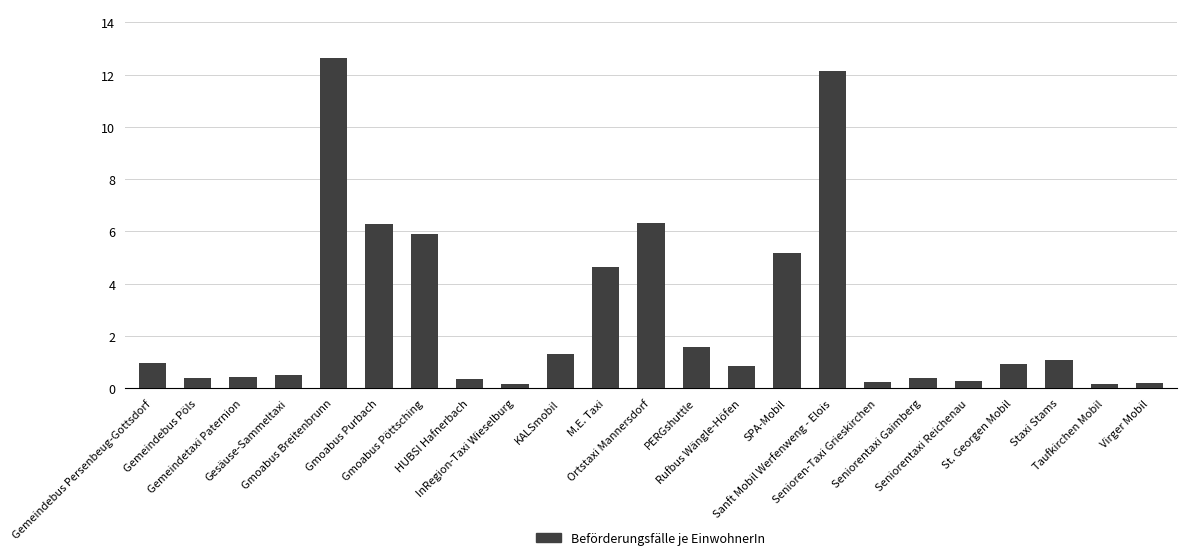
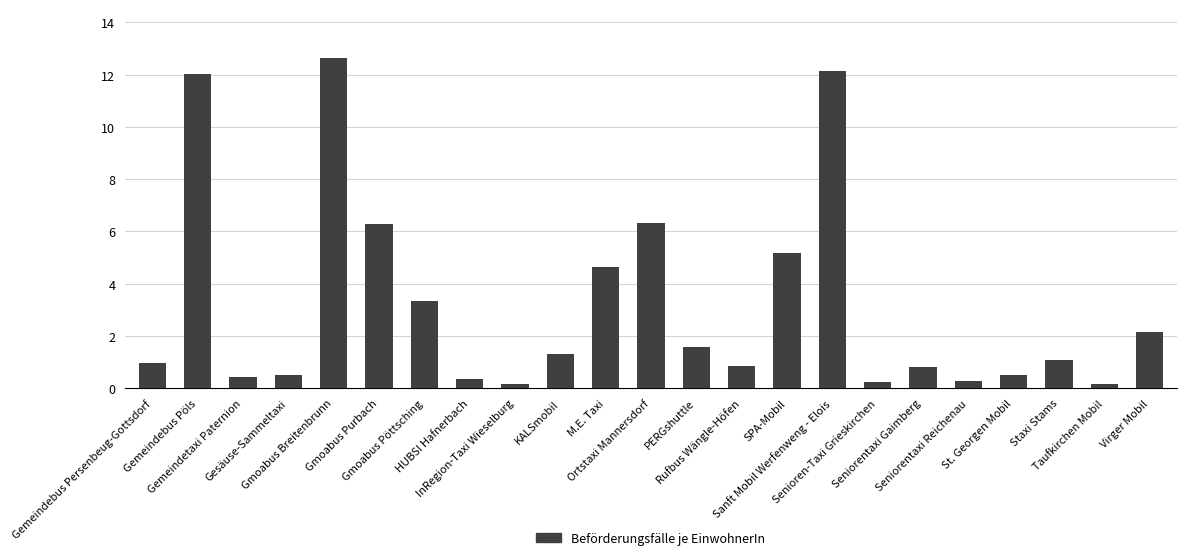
  {
    "Gemeindebus Persenbeug-Gottsdorf": 1.0,
-   "Gemeindebus Pöls": 0.4,
+   "Gemeindebus Pöls": 12.0,
    "Gemeindetaxi Paternion": 0.4,
    "Gesäuse-Sammeltaxi": 0.5,
    "Gmoabus Breitenbrunn": 12.6,
    "Gmoabus Purbach": 6.3,
-   "Gmoabus Pöttsching": 5.9,
+   "Gmoabus Pöttsching": 3.3,
    "HUBSI Hafnerbach": 0.4,
    "InRegion-Taxi Wieselburg": 0.1,
    "KALSmobil": 1.3,
    "M.E. Taxi": 4.6,
    "Ortstaxi Mannersdorf": 6.3,
    "PERGshuttle": 1.6,
    "Rufbus Wängle-Höfen": 0.9,
    "SPA-Mobil": 5.2,
    "Sanft Mobil Werfenweng - Elois": 12.1,
    "Senioren-Taxi Grieskirchen": 0.3,
-   "Seniorentaxi Gaimberg": 0.4,
+   "Seniorentaxi Gaimberg": 0.8,
    "Seniorentaxi Reichenau": 0.3,
-   "St. Georgen Mobil": 0.9,
+   "St. Georgen Mobil": 0.5,
    "Staxi Stams": 1.1,
    "Taufkirchen Mobil": 0.1,
-   "Virger Mobil": 0.2
+   "Virger Mobil": 2.1
  }
